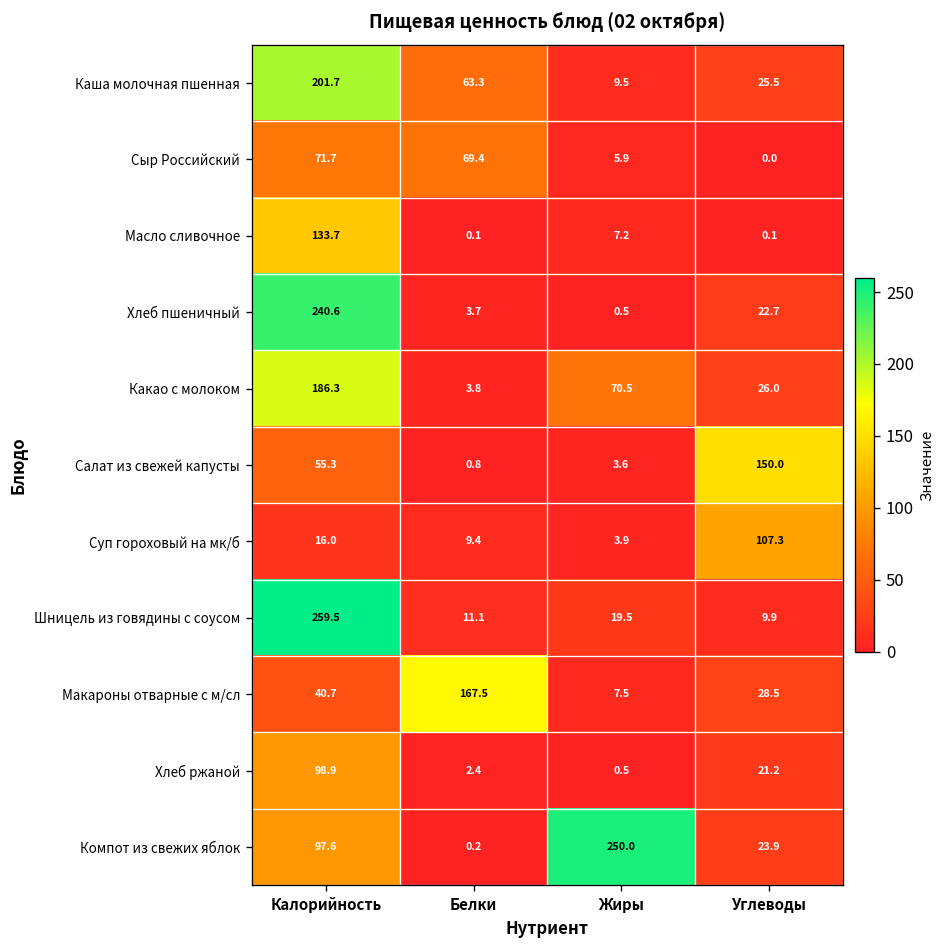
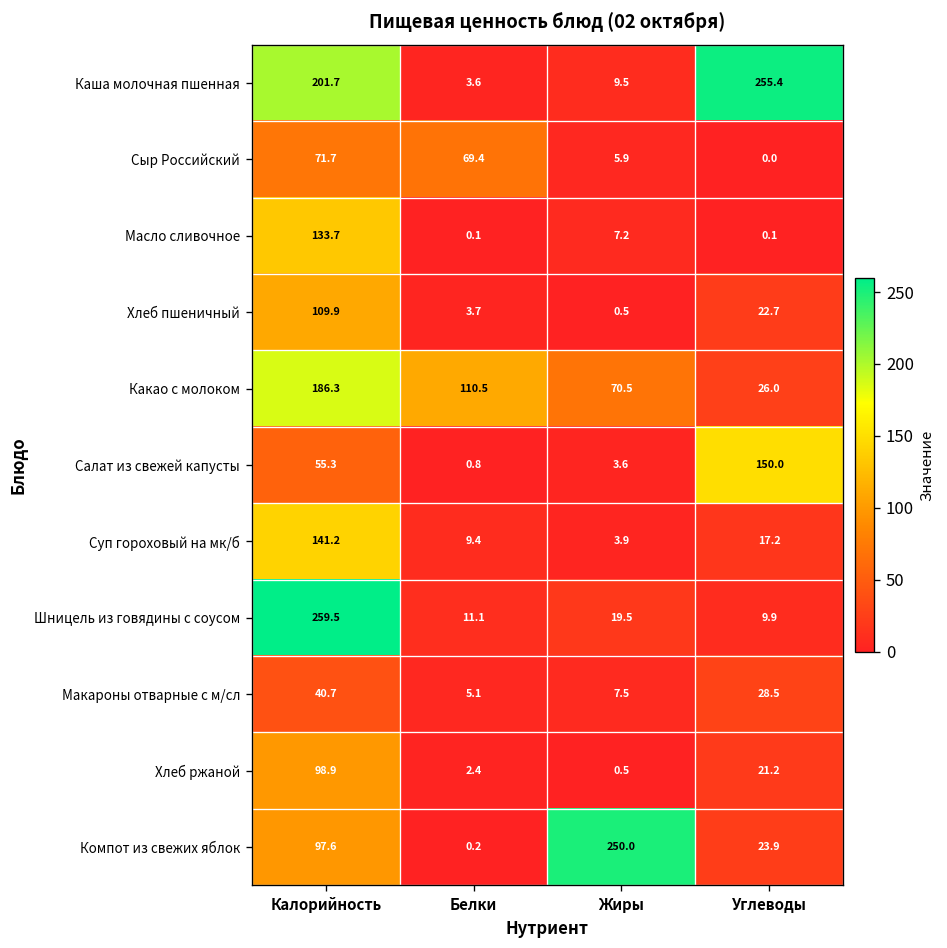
  {
    "Каша молочная пшенная": {
      "Калорийность": 201.7,
-     "Белки": 63.3,
+     "Белки": 3.6,
      "Жиры": 9.5,
-     "Углеводы": 25.5
+     "Углеводы": 255.4
    },
    "Сыр Российский": {
      "Калорийность": 71.7,
      "Белки": 69.4,
      "Жиры": 5.9,
      "Углеводы": 0.0
    },
    "Масло сливочное": {
      "Калорийность": 133.7,
      "Белки": 0.1,
      "Жиры": 7.2,
      "Углеводы": 0.1
    },
    "Хлеб пшеничный": {
-     "Калорийность": 240.6,
+     "Калорийность": 109.9,
      "Белки": 3.7,
      "Жиры": 0.5,
      "Углеводы": 22.7
    },
    "Какао с молоком": {
      "Калорийность": 186.3,
-     "Белки": 3.8,
+     "Белки": 110.5,
      "Жиры": 70.5,
      "Углеводы": 26.0
    },
    "Салат из свежей капусты": {
      "Калорийность": 55.3,
      "Белки": 0.8,
      "Жиры": 3.6,
      "Углеводы": 150.0
    },
    "Суп гороховый на мк/б": {
-     "Калорийность": 16.0,
+     "Калорийность": 141.2,
      "Белки": 9.4,
      "Жиры": 3.9,
-     "Углеводы": 107.3
+     "Углеводы": 17.2
    },
    "Шницель из говядины с соусом": {
      "Калорийность": 259.5,
      "Белки": 11.1,
      "Жиры": 19.5,
      "Углеводы": 9.9
    },
    "Макароны отварные с м/сл": {
      "Калорийность": 40.7,
-     "Белки": 167.5,
+     "Белки": 5.1,
      "Жиры": 7.5,
      "Углеводы": 28.5
    },
    "Хлеб ржаной": {
      "Калорийность": 98.9,
      "Белки": 2.4,
      "Жиры": 0.5,
      "Углеводы": 21.2
    },
    "Компот из свежих яблок": {
      "Калорийность": 97.6,
      "Белки": 0.2,
      "Жиры": 250.0,
      "Углеводы": 23.9
    }
  }
